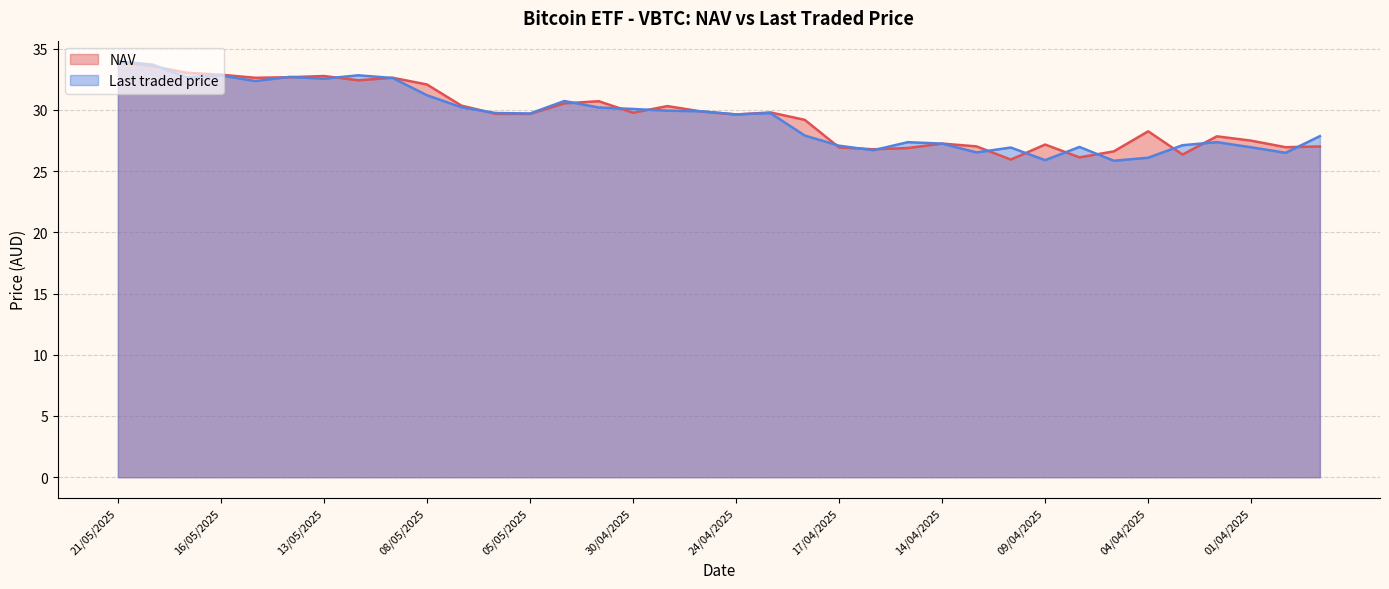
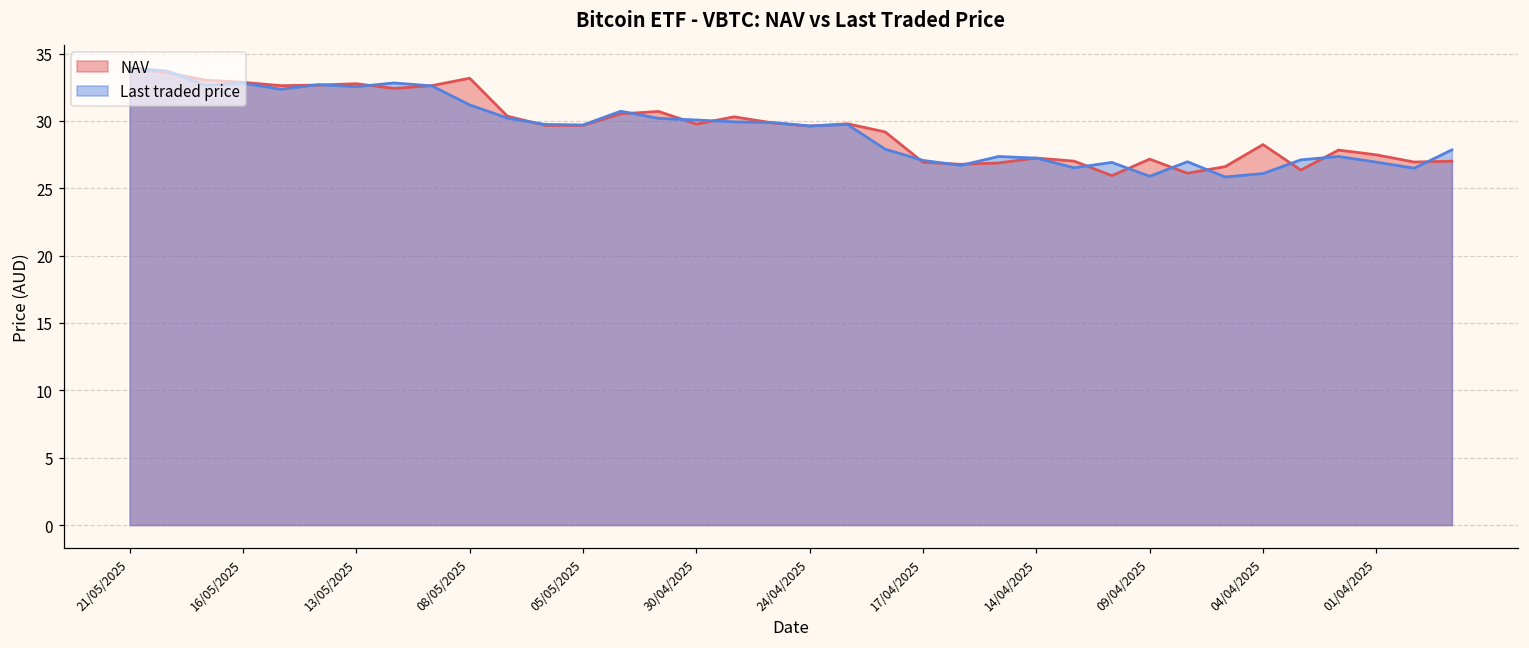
  {
    "NAV": {
      "13/05/2025": 32.8,
-     "08/05/2025": 32.1,
+     "08/05/2025": 33.2,
      "30/04/2025": 29.8,
      "09/04/2025": 27.2,
      "04/04/2025": 28.2,
      "01/04/2025": 27.5
    },
    "Last traded price": {
      "13/05/2025": 32.5,
      "08/05/2025": 31.2,
      "30/04/2025": 30.1,
      "09/04/2025": 25.9,
      "04/04/2025": 26.1,
      "01/04/2025": 26.9
    }
  }
